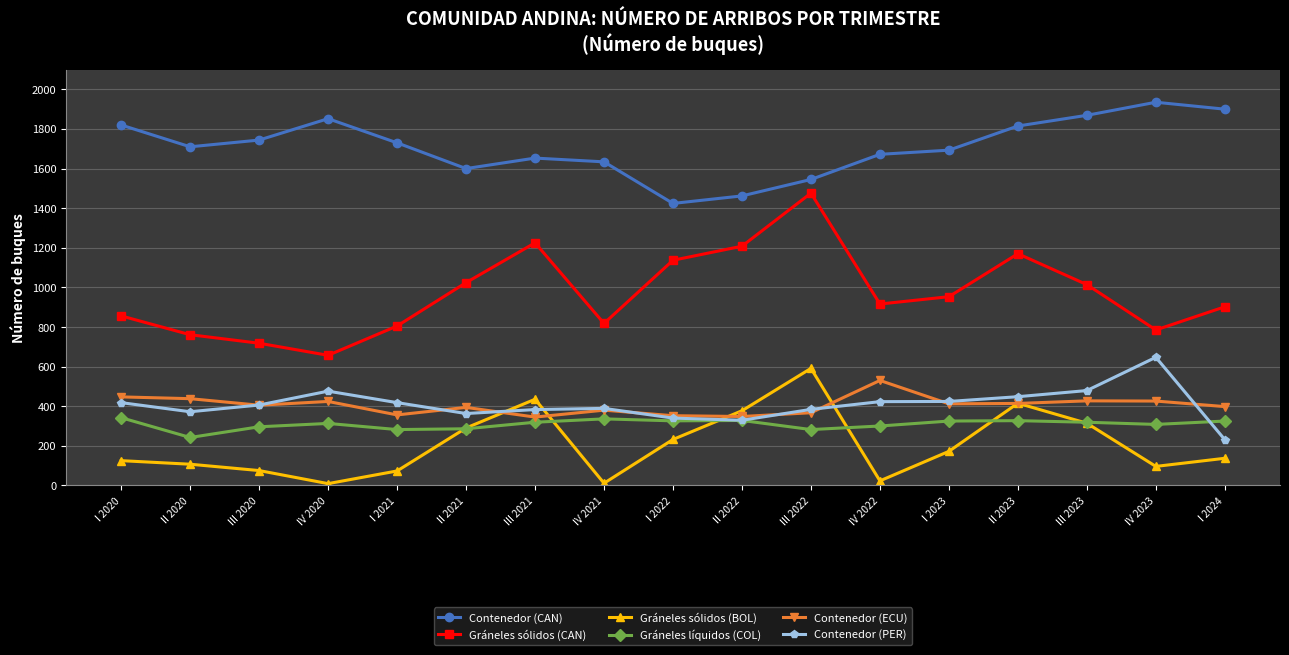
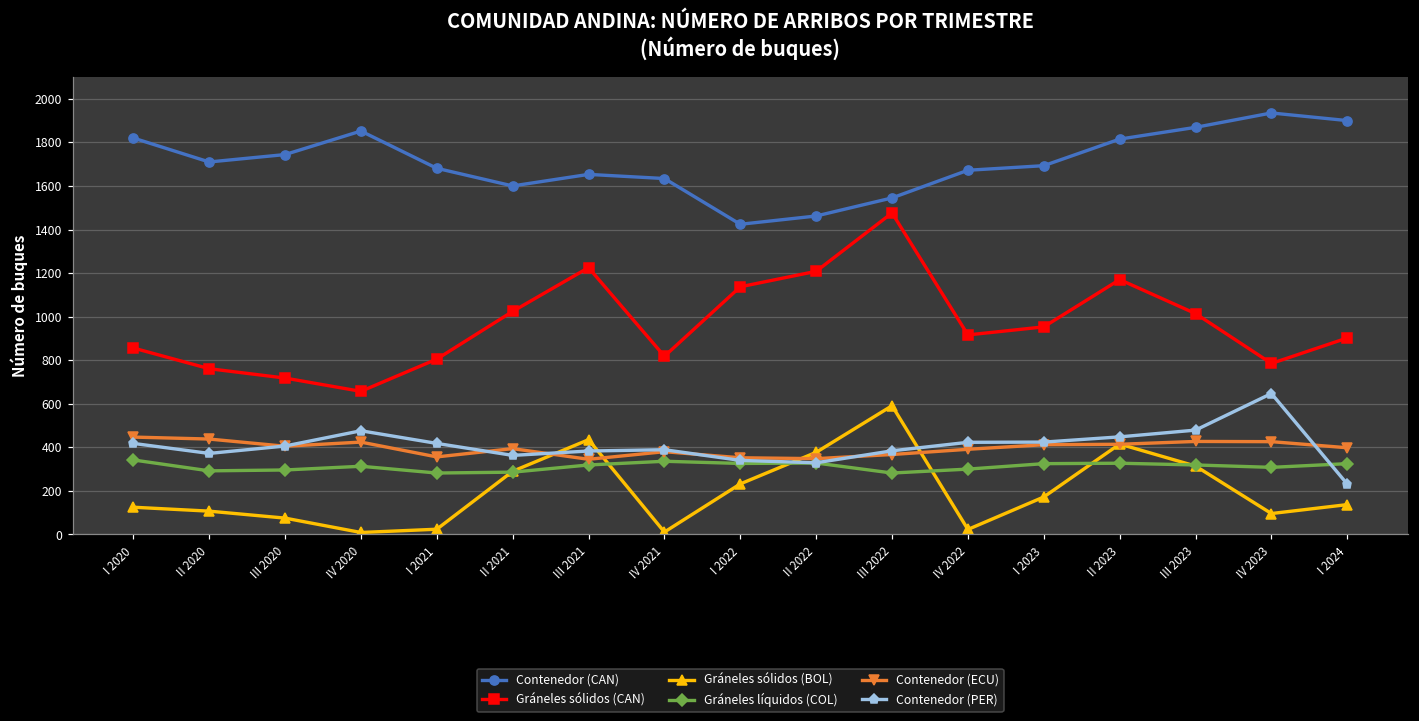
  {
    "Contenedor (CAN)": {
      "I 2020": 1820,
      "II 2020": 1710,
      "III 2020": 1740,
      "IV 2020": 1850,
-     "I 2021": 1730,
+     "I 2021": 1680,
      "II 2021": 1600,
      "III 2021": 1650,
      "IV 2021": 1630,
      "I 2022": 1420,
      "II 2022": 1460,
      "III 2022": 1550,
      "IV 2022": 1670,
      "I 2023": 1690,
      "II 2023": 1820,
      "III 2023": 1870,
      "IV 2023": 1940,
      "I 2024": 1900
    },
    "Gráneles sólidos (CAN)": {
      "I 2020": 860,
      "II 2020": 760,
      "III 2020": 720,
      "IV 2020": 660,
      "I 2021": 810,
      "II 2021": 1020,
      "III 2021": 1230,
      "IV 2021": 820,
      "I 2022": 1140,
      "II 2022": 1210,
      "III 2022": 1480,
      "IV 2022": 920,
      "I 2023": 950,
      "II 2023": 1170,
      "III 2023": 1010,
      "IV 2023": 790,
      "I 2024": 900
    },
    "Gráneles sólidos (BOL)": {
      "I 2020": 130,
      "II 2020": 110,
      "III 2020": 80,
      "IV 2020": 10,
-     "I 2021": 70,
+     "I 2021": 20,
      "III 2021": 440,
      "IV 2021": 10,
      "I 2022": 230,
      "II 2022": 380,
      "III 2022": 590,
      "IV 2022": 20,
      "I 2023": 170,
      "IV 2023": 100,
      "I 2024": 140
    },
    "Gráneles líquidos (COL)": {
      "I 2020": 340,
-     "II 2020": 240,
+     "II 2020": 290,
      "III 2020": 300,
      "IV 2020": 310,
      "I 2021": 280,
      "III 2021": 320,
      "IV 2021": 340,
      "I 2022": 330,
      "III 2022": 280,
      "IV 2022": 300,
      "I 2023": 330,
      "II 2023": 330,
      "IV 2023": 310,
      "I 2024": 330
    },
    "Contenedor (ECU)": {
      "I 2020": 450,
      "II 2020": 440,
      "IV 2020": 420,
      "I 2021": 360,
      "II 2021": 390,
      "III 2021": 350,
      "II 2022": 350,
      "III 2022": 370,
-     "IV 2022": 530,
+     "IV 2022": 390,
      "III 2023": 430,
      "IV 2023": 430,
      "I 2024": 400
    },
    "Contenedor (PER)": {
      "I 2020": 420,
      "II 2020": 370,
      "IV 2020": 480,
      "I 2021": 420,
      "II 2021": 360,
      "III 2021": 380,
      "III 2022": 380,
      "IV 2022": 420,
      "II 2023": 450,
      "III 2023": 480,
      "IV 2023": 650,
      "I 2024": 230
    }
  }
